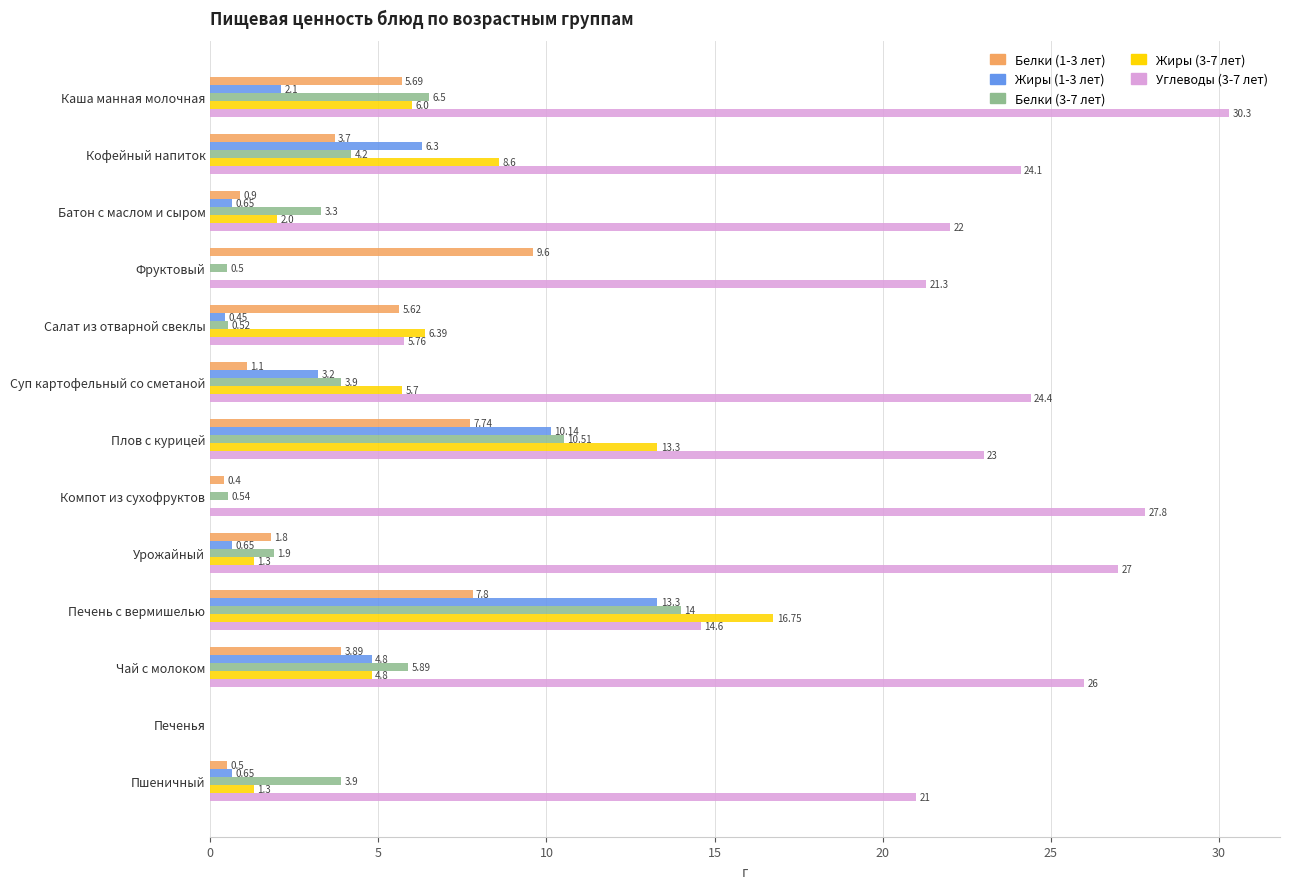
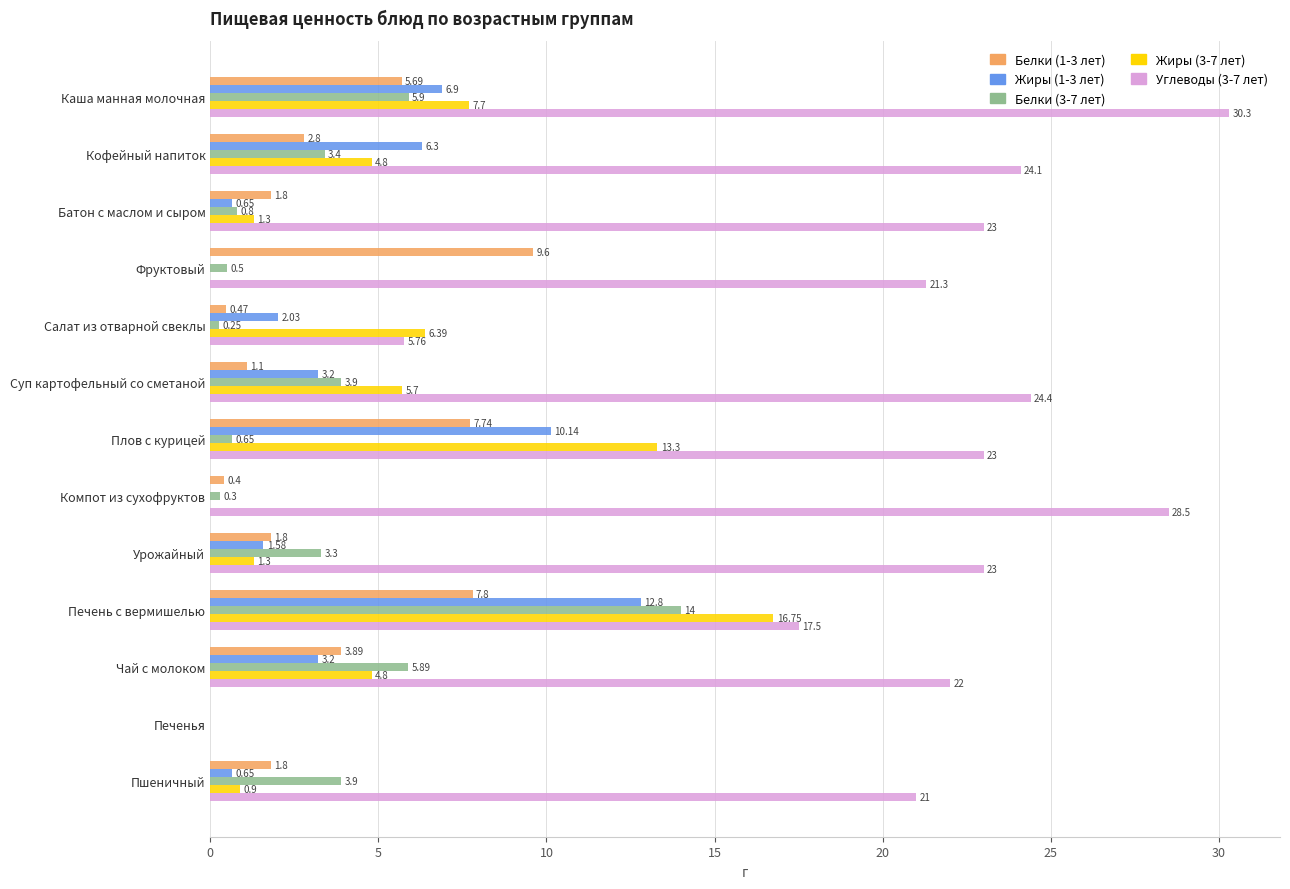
  {
    "Белки (1-3 лет)": {
      "Каша манная молочная": 5.69,
-     "Кофейный напиток": 3.7,
-     "Батон с маслом и сыром": 0.9,
+     "Кофейный напиток": 2.8,
+     "Батон с маслом и сыром": 1.8,
      "Фруктовый": 9.6,
-     "Салат из отварной свеклы": 5.62,
+     "Салат из отварной свеклы": 0.47,
      "Суп картофельный со сметаной": 1.1,
      "Плов с курицей": 7.74,
      "Компот из сухофруктов": 0.4,
      "Урожайный": 1.8,
      "Печень с вермишелью": 7.8,
      "Чай с молоком": 3.89,
-     "Пшеничный": 0.5
+     "Пшеничный": 1.8
    },
    "Жиры (1-3 лет)": {
-     "Каша манная молочная": 2.1,
+     "Каша манная молочная": 6.9,
      "Кофейный напиток": 6.3,
      "Батон с маслом и сыром": 0.65,
-     "Салат из отварной свеклы": 0.45,
+     "Салат из отварной свеклы": 2.03,
      "Суп картофельный со сметаной": 3.2,
      "Плов с курицей": 10.14,
-     "Урожайный": 0.65,
-     "Печень с вермишелью": 13.3,
-     "Чай с молоком": 4.8,
+     "Урожайный": 1.58,
+     "Печень с вермишелью": 12.8,
+     "Чай с молоком": 3.2,
      "Пшеничный": 0.65
    },
    "Белки (3-7 лет)": {
-     "Каша манная молочная": 6.5,
-     "Кофейный напиток": 4.2,
-     "Батон с маслом и сыром": 3.3,
+     "Каша манная молочная": 5.9,
+     "Кофейный напиток": 3.4,
+     "Батон с маслом и сыром": 0.8,
      "Фруктовый": 0.5,
-     "Салат из отварной свеклы": 0.52,
+     "Салат из отварной свеклы": 0.25,
      "Суп картофельный со сметаной": 3.9,
-     "Плов с курицей": 10.51,
-     "Компот из сухофруктов": 0.54,
-     "Урожайный": 1.9,
+     "Плов с курицей": 0.65,
+     "Компот из сухофруктов": 0.3,
+     "Урожайный": 3.3,
      "Печень с вермишелью": 14,
      "Чай с молоком": 5.89,
      "Пшеничный": 3.9
    },
    "Жиры (3-7 лет)": {
-     "Каша манная молочная": 6.0,
-     "Кофейный напиток": 8.6,
-     "Батон с маслом и сыром": 2.0,
+     "Каша манная молочная": 7.7,
+     "Кофейный напиток": 4.8,
+     "Батон с маслом и сыром": 1.3,
      "Салат из отварной свеклы": 6.39,
      "Суп картофельный со сметаной": 5.7,
      "Плов с курицей": 13.3,
      "Урожайный": 1.3,
      "Печень с вермишелью": 16.75,
      "Чай с молоком": 4.8,
-     "Пшеничный": 1.3
+     "Пшеничный": 0.9
    },
    "Углеводы (3-7 лет)": {
      "Каша манная молочная": 30.3,
      "Кофейный напиток": 24.1,
-     "Батон с маслом и сыром": 22,
+     "Батон с маслом и сыром": 23,
      "Фруктовый": 21.3,
      "Салат из отварной свеклы": 5.76,
      "Суп картофельный со сметаной": 24.4,
      "Плов с курицей": 23,
-     "Компот из сухофруктов": 27.8,
-     "Урожайный": 27,
-     "Печень с вермишелью": 14.6,
-     "Чай с молоком": 26,
+     "Компот из сухофруктов": 28.5,
+     "Урожайный": 23,
+     "Печень с вермишелью": 17.5,
+     "Чай с молоком": 22,
      "Пшеничный": 21
    }
  }
